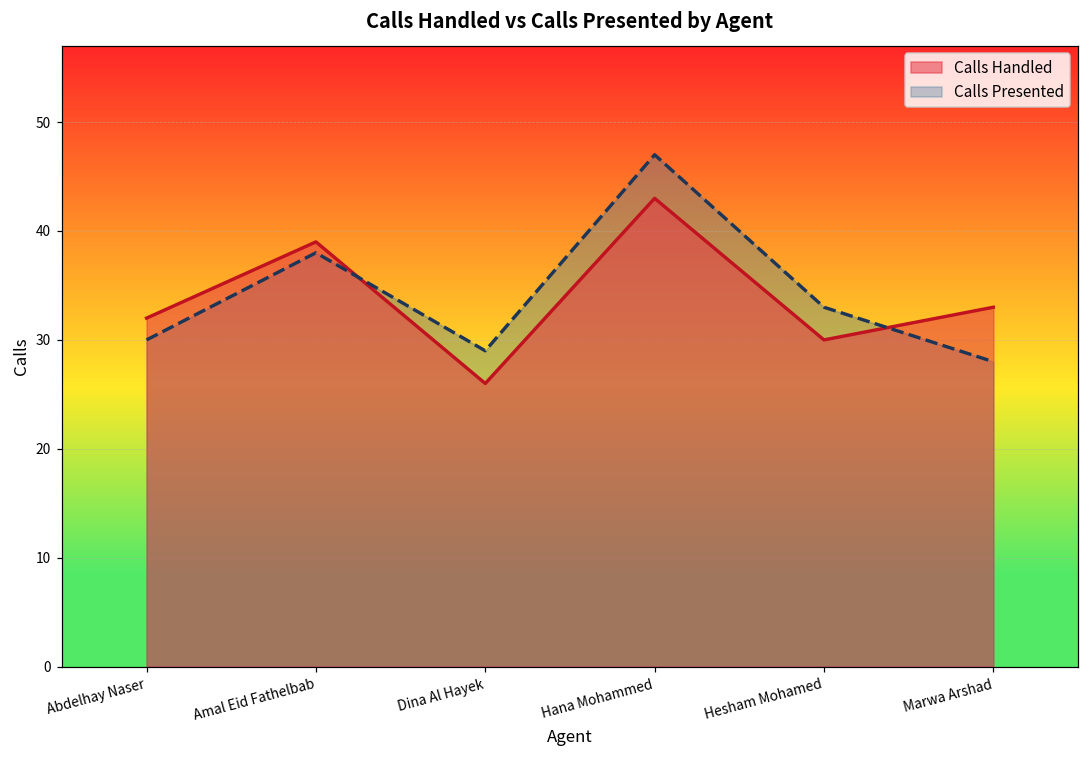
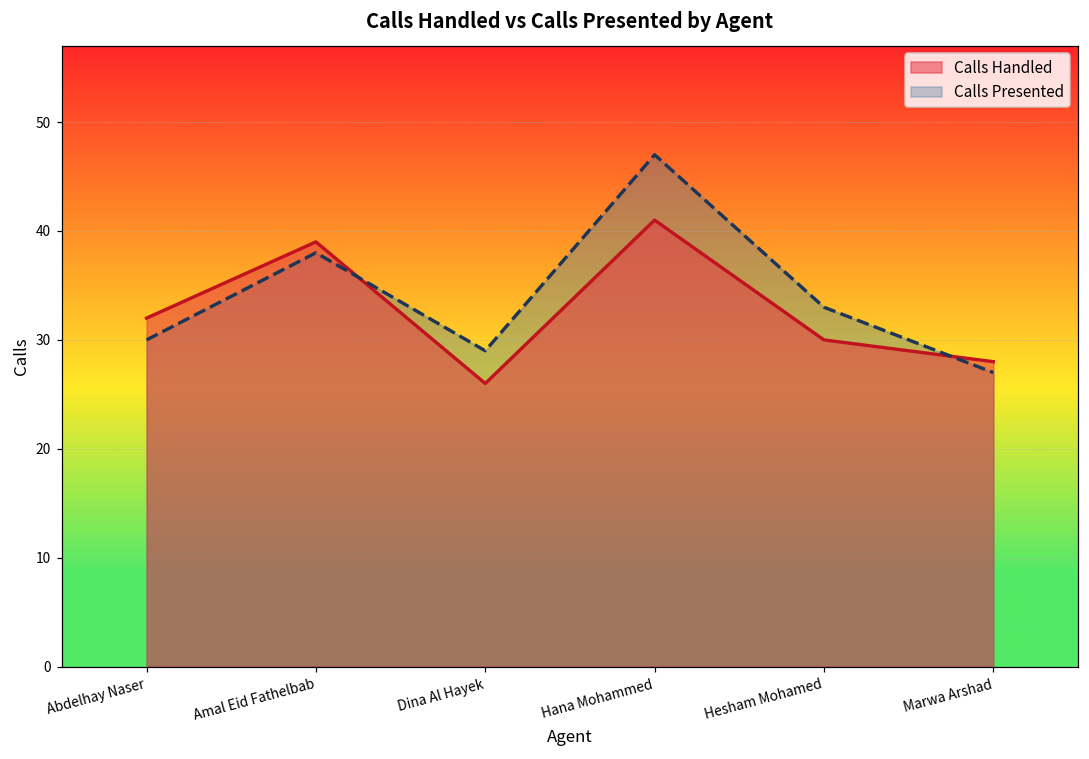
  {
    "Calls Handled": {
      "Abdelhay Naser": 32,
      "Amal Eid Fathelbab": 39,
      "Dina Al Hayek": 26,
-     "Hana Mohammed": 43,
+     "Hana Mohammed": 41,
      "Hesham Mohamed": 30,
-     "Marwa Arshad": 33
+     "Marwa Arshad": 28
    },
    "Calls Presented": {
      "Abdelhay Naser": 30,
      "Amal Eid Fathelbab": 38,
      "Dina Al Hayek": 29,
      "Hana Mohammed": 47,
      "Hesham Mohamed": 33,
-     "Marwa Arshad": 28
+     "Marwa Arshad": 27
    }
  }
